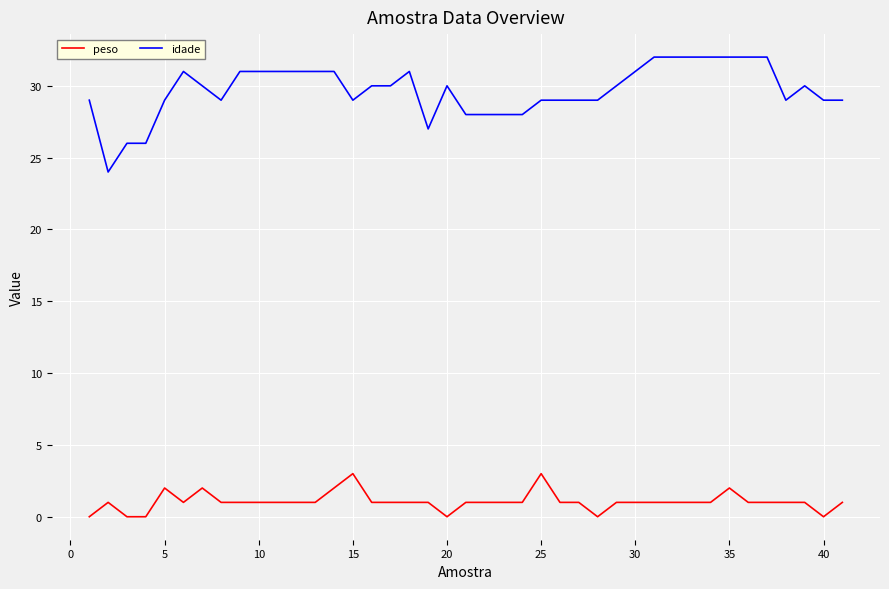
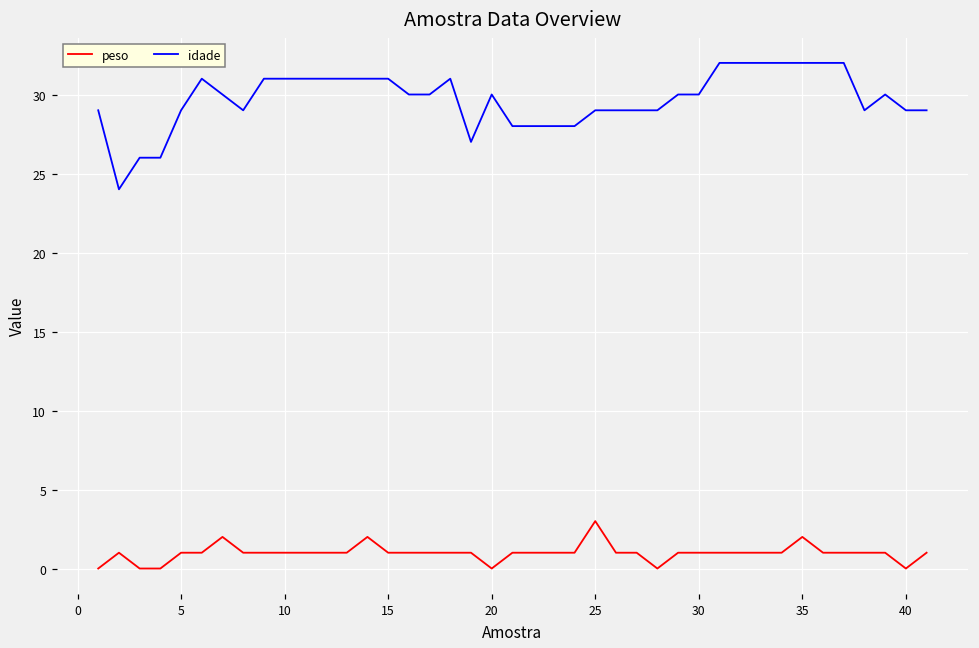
  {
    "peso": {
-     "5": 2,
-     "15": 3,
+     "5": 1,
+     "15": 1,
      "20": 0,
      "25": 3,
      "30": 1,
      "35": 2,
      "40": 0
    },
    "idade": {
      "5": 29,
-     "15": 29,
+     "15": 31,
      "20": 30,
      "25": 29,
-     "30": 31,
+     "30": 30,
      "35": 32,
      "40": 29
    }
  }
